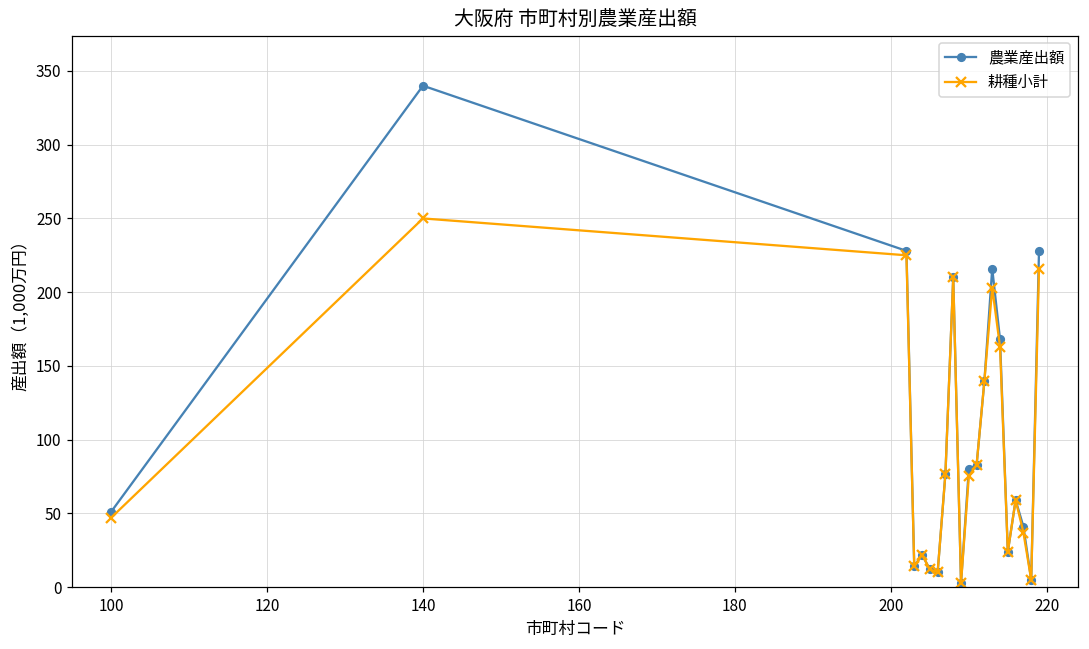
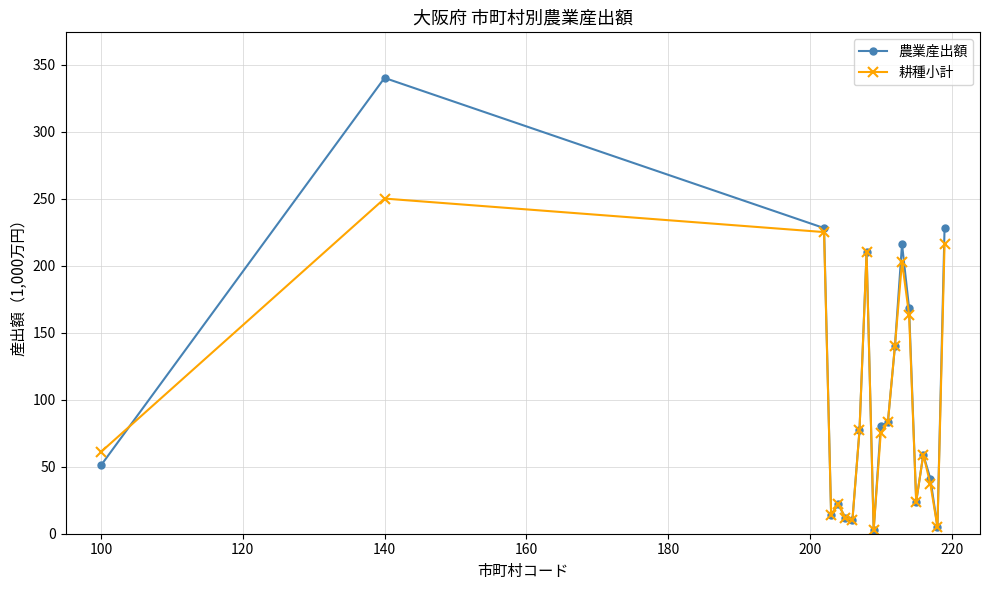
  {
    "農業産出額": {
      "100": 51,
      "140": 340
    },
    "耕種小計": {
-     "100": 47,
+     "100": 61,
      "140": 250
    }
  }
